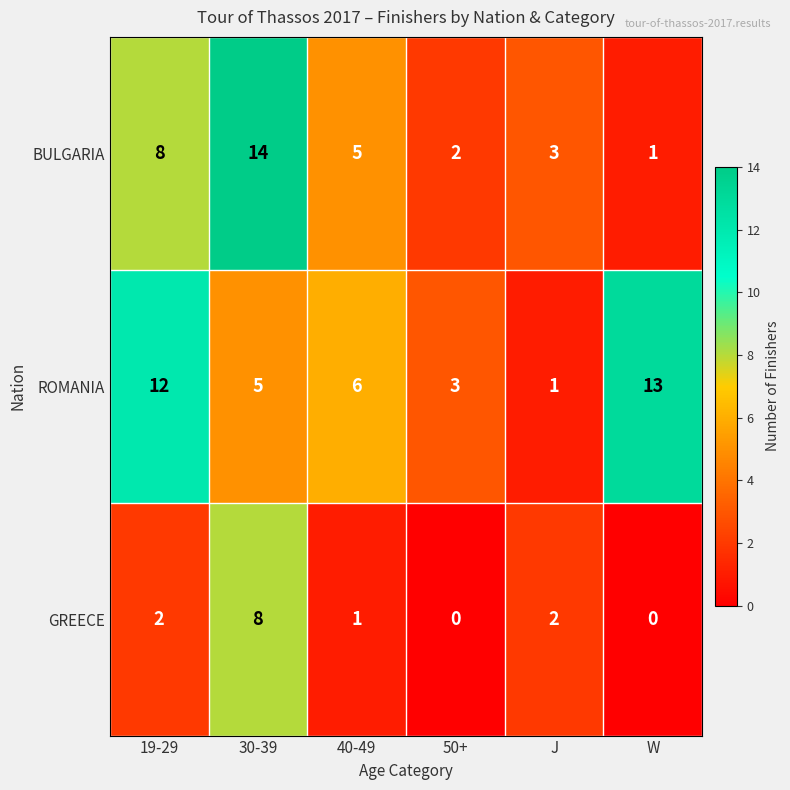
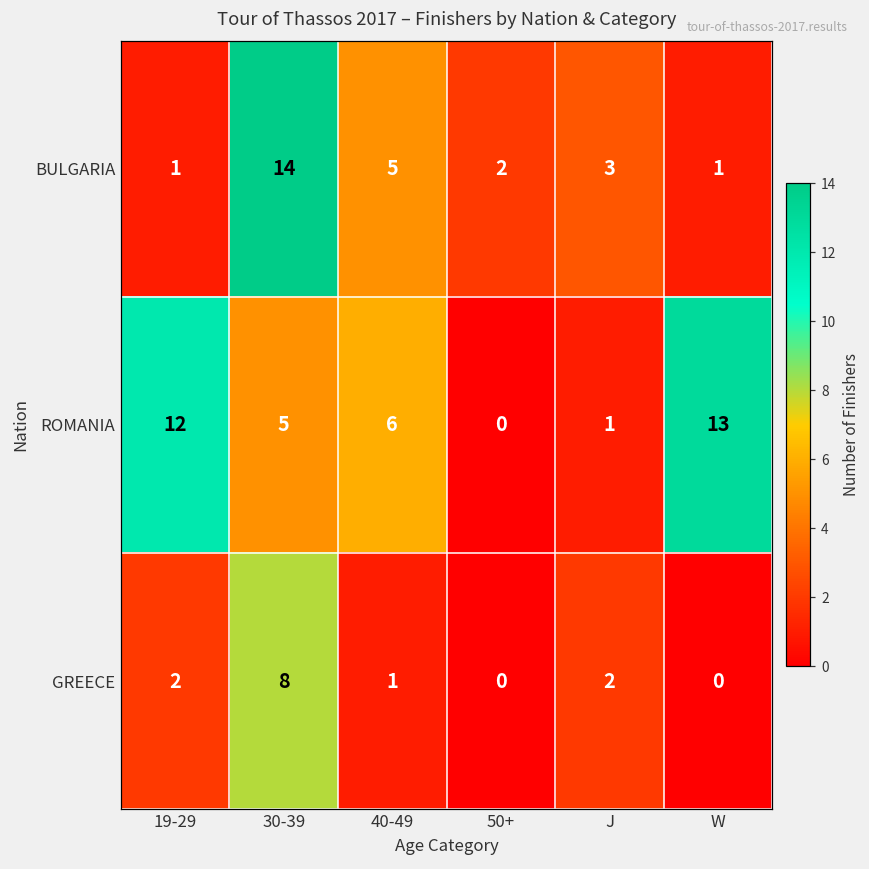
  {
    "BULGARIA": {
-     "19-29": 8,
+     "19-29": 1,
      "30-39": 14,
      "40-49": 5,
      "50+": 2,
      "J": 3,
      "W": 1
    },
    "ROMANIA": {
      "19-29": 12,
      "30-39": 5,
      "40-49": 6,
-     "50+": 3,
+     "50+": 0,
      "J": 1,
      "W": 13
    },
    "GREECE": {
      "19-29": 2,
      "30-39": 8,
      "40-49": 1,
      "50+": 0,
      "J": 2,
      "W": 0
    }
  }
